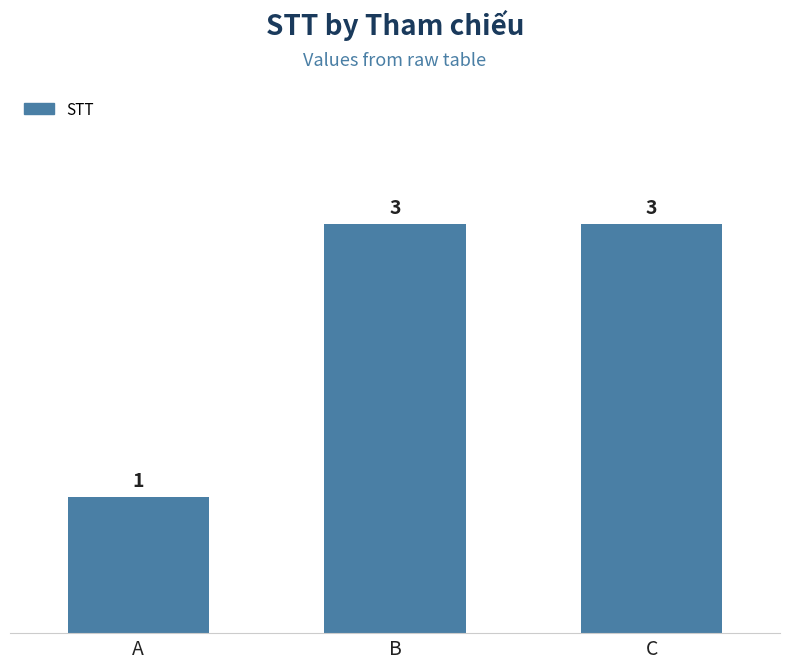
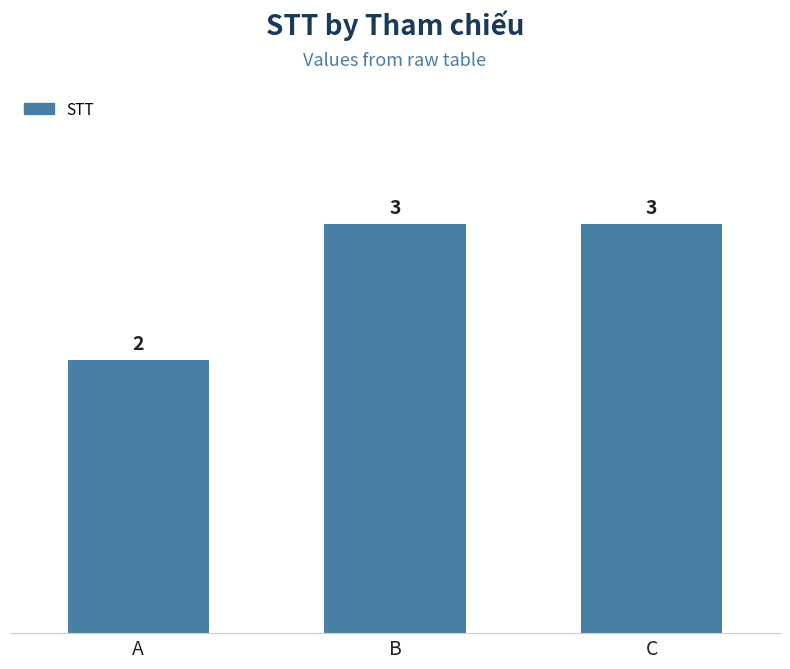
  {
-   "A": 1,
+   "A": 2,
    "B": 3,
    "C": 3
  }
